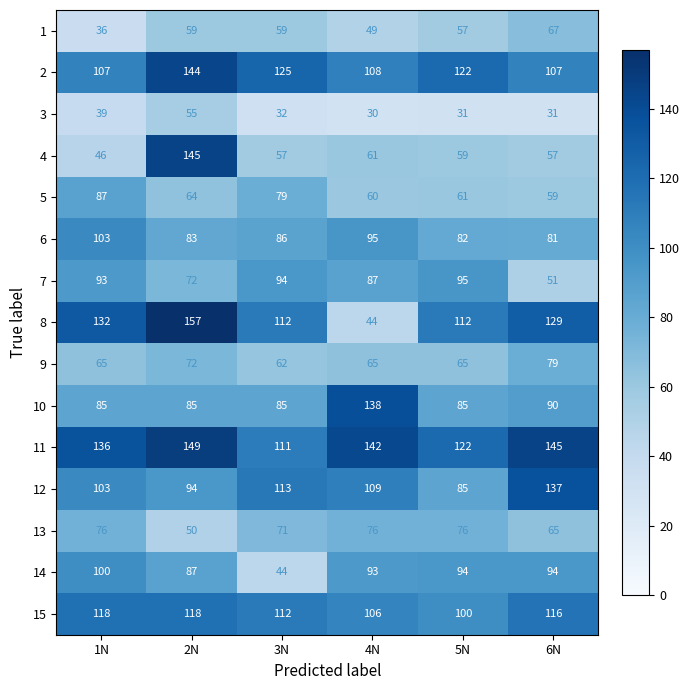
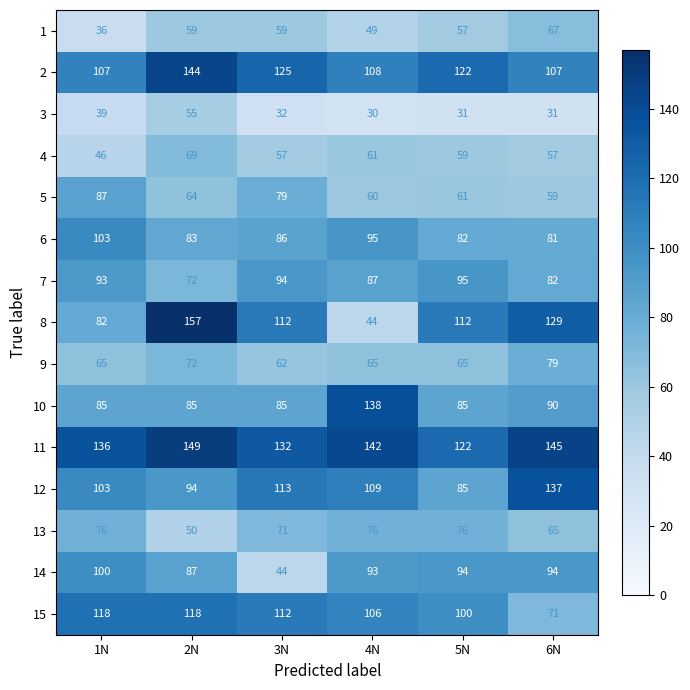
  {
    "1": {
      "1N": 36,
      "2N": 59,
      "3N": 59,
      "4N": 49,
      "5N": 57,
      "6N": 67
    },
    "2": {
      "1N": 107,
      "2N": 144,
      "3N": 125,
      "4N": 108,
      "5N": 122,
      "6N": 107
    },
    "3": {
      "1N": 39,
      "2N": 55,
      "3N": 32,
      "4N": 30,
      "5N": 31,
      "6N": 31
    },
    "4": {
      "1N": 46,
-     "2N": 145,
+     "2N": 69,
      "3N": 57,
      "4N": 61,
      "5N": 59,
      "6N": 57
    },
    "5": {
      "1N": 87,
      "2N": 64,
      "3N": 79,
      "4N": 60,
      "5N": 61,
      "6N": 59
    },
    "6": {
      "1N": 103,
      "2N": 83,
      "3N": 86,
      "4N": 95,
      "5N": 82,
      "6N": 81
    },
    "7": {
      "1N": 93,
      "2N": 72,
      "3N": 94,
      "4N": 87,
      "5N": 95,
-     "6N": 51
+     "6N": 82
    },
    "8": {
-     "1N": 132,
+     "1N": 82,
      "2N": 157,
      "3N": 112,
      "4N": 44,
      "5N": 112,
      "6N": 129
    },
    "9": {
      "1N": 65,
      "2N": 72,
      "3N": 62,
      "4N": 65,
      "5N": 65,
      "6N": 79
    },
    "10": {
      "1N": 85,
      "2N": 85,
      "3N": 85,
      "4N": 138,
      "5N": 85,
      "6N": 90
    },
    "11": {
      "1N": 136,
      "2N": 149,
-     "3N": 111,
+     "3N": 132,
      "4N": 142,
      "5N": 122,
      "6N": 145
    },
    "12": {
      "1N": 103,
      "2N": 94,
      "3N": 113,
      "4N": 109,
      "5N": 85,
      "6N": 137
    },
    "13": {
      "2N": 50,
      "3N": 71,
      "6N": 65
    },
    "14": {
      "1N": 100,
      "2N": 87,
      "3N": 44,
      "4N": 93,
      "5N": 94,
      "6N": 94
    },
    "15": {
      "1N": 118,
      "2N": 118,
      "3N": 112,
      "4N": 106,
      "5N": 100,
-     "6N": 116
+     "6N": 71
    }
  }
